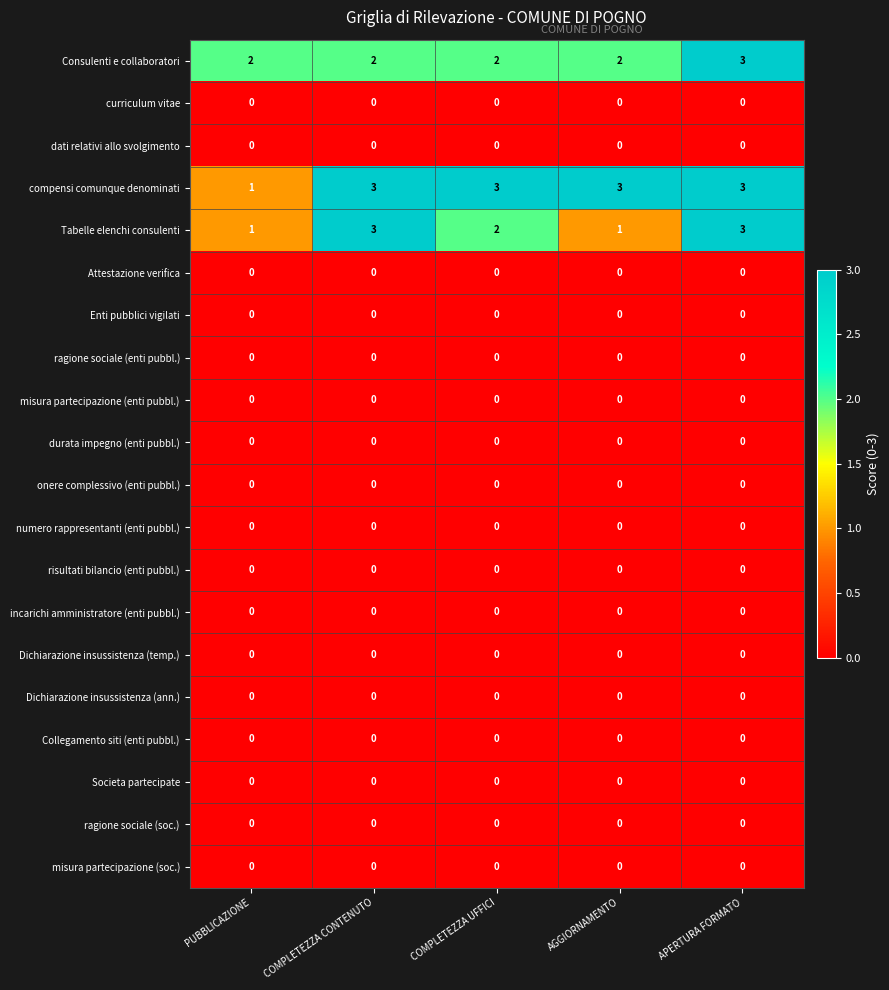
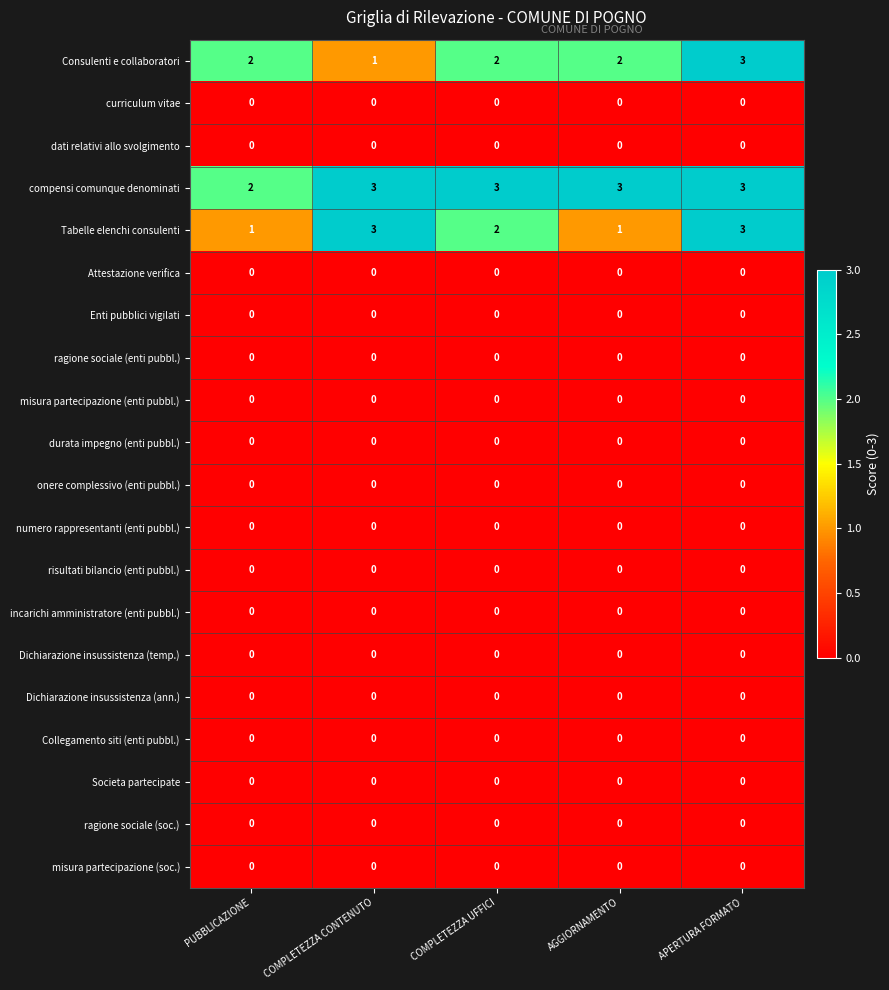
  {
    "Consulenti e collaboratori": {
      "PUBBLICAZIONE": 2,
-     "COMPLETEZZA CONTENUTO": 2,
+     "COMPLETEZZA CONTENUTO": 1,
      "COMPLETEZZA UFFICI": 2,
      "AGGIORNAMENTO": 2,
      "APERTURA FORMATO": 3
    },
    "curriculum vitae": {
      "PUBBLICAZIONE": 0,
      "COMPLETEZZA CONTENUTO": 0,
      "COMPLETEZZA UFFICI": 0,
      "AGGIORNAMENTO": 0,
      "APERTURA FORMATO": 0
    },
    "dati relativi allo svolgimento": {
      "PUBBLICAZIONE": 0,
      "COMPLETEZZA CONTENUTO": 0,
      "COMPLETEZZA UFFICI": 0,
      "AGGIORNAMENTO": 0,
      "APERTURA FORMATO": 0
    },
    "compensi comunque denominati": {
-     "PUBBLICAZIONE": 1,
+     "PUBBLICAZIONE": 2,
      "COMPLETEZZA CONTENUTO": 3,
      "COMPLETEZZA UFFICI": 3,
      "AGGIORNAMENTO": 3,
      "APERTURA FORMATO": 3
    },
    "Tabelle elenchi consulenti": {
      "PUBBLICAZIONE": 1,
      "COMPLETEZZA CONTENUTO": 3,
      "COMPLETEZZA UFFICI": 2,
      "AGGIORNAMENTO": 1,
      "APERTURA FORMATO": 3
    },
    "Attestazione verifica": {
      "PUBBLICAZIONE": 0,
      "COMPLETEZZA CONTENUTO": 0,
      "COMPLETEZZA UFFICI": 0,
      "AGGIORNAMENTO": 0,
      "APERTURA FORMATO": 0
    },
    "Enti pubblici vigilati": {
      "PUBBLICAZIONE": 0,
      "COMPLETEZZA CONTENUTO": 0,
      "COMPLETEZZA UFFICI": 0,
      "AGGIORNAMENTO": 0,
      "APERTURA FORMATO": 0
    },
    "ragione sociale (enti pubbl.)": {
      "PUBBLICAZIONE": 0,
      "COMPLETEZZA CONTENUTO": 0,
      "COMPLETEZZA UFFICI": 0,
      "AGGIORNAMENTO": 0,
      "APERTURA FORMATO": 0
    },
    "misura partecipazione (enti pubbl.)": {
      "PUBBLICAZIONE": 0,
      "COMPLETEZZA CONTENUTO": 0,
      "COMPLETEZZA UFFICI": 0,
      "AGGIORNAMENTO": 0,
      "APERTURA FORMATO": 0
    },
    "durata impegno (enti pubbl.)": {
      "PUBBLICAZIONE": 0,
      "COMPLETEZZA CONTENUTO": 0,
      "COMPLETEZZA UFFICI": 0,
      "AGGIORNAMENTO": 0,
      "APERTURA FORMATO": 0
    },
    "onere complessivo (enti pubbl.)": {
      "PUBBLICAZIONE": 0,
      "COMPLETEZZA CONTENUTO": 0,
      "COMPLETEZZA UFFICI": 0,
      "AGGIORNAMENTO": 0,
      "APERTURA FORMATO": 0
    },
    "numero rappresentanti (enti pubbl.)": {
      "PUBBLICAZIONE": 0,
      "COMPLETEZZA CONTENUTO": 0,
      "COMPLETEZZA UFFICI": 0,
      "AGGIORNAMENTO": 0,
      "APERTURA FORMATO": 0
    },
    "risultati bilancio (enti pubbl.)": {
      "PUBBLICAZIONE": 0,
      "COMPLETEZZA CONTENUTO": 0,
      "COMPLETEZZA UFFICI": 0,
      "AGGIORNAMENTO": 0,
      "APERTURA FORMATO": 0
    },
    "incarichi amministratore (enti pubbl.)": {
      "PUBBLICAZIONE": 0,
      "COMPLETEZZA CONTENUTO": 0,
      "COMPLETEZZA UFFICI": 0,
      "AGGIORNAMENTO": 0,
      "APERTURA FORMATO": 0
    },
    "Dichiarazione insussistenza (temp.)": {
      "PUBBLICAZIONE": 0,
      "COMPLETEZZA CONTENUTO": 0,
      "COMPLETEZZA UFFICI": 0,
      "AGGIORNAMENTO": 0,
      "APERTURA FORMATO": 0
    },
    "Dichiarazione insussistenza (ann.)": {
      "PUBBLICAZIONE": 0,
      "COMPLETEZZA CONTENUTO": 0,
      "COMPLETEZZA UFFICI": 0,
      "AGGIORNAMENTO": 0,
      "APERTURA FORMATO": 0
    },
    "Collegamento siti (enti pubbl.)": {
      "PUBBLICAZIONE": 0,
      "COMPLETEZZA CONTENUTO": 0,
      "COMPLETEZZA UFFICI": 0,
      "AGGIORNAMENTO": 0,
      "APERTURA FORMATO": 0
    },
    "Societa partecipate": {
      "PUBBLICAZIONE": 0,
      "COMPLETEZZA CONTENUTO": 0,
      "COMPLETEZZA UFFICI": 0,
      "AGGIORNAMENTO": 0,
      "APERTURA FORMATO": 0
    },
    "ragione sociale (soc.)": {
      "PUBBLICAZIONE": 0,
      "COMPLETEZZA CONTENUTO": 0,
      "COMPLETEZZA UFFICI": 0,
      "AGGIORNAMENTO": 0,
      "APERTURA FORMATO": 0
    },
    "misura partecipazione (soc.)": {
      "PUBBLICAZIONE": 0,
      "COMPLETEZZA CONTENUTO": 0,
      "COMPLETEZZA UFFICI": 0,
      "AGGIORNAMENTO": 0,
      "APERTURA FORMATO": 0
    }
  }
